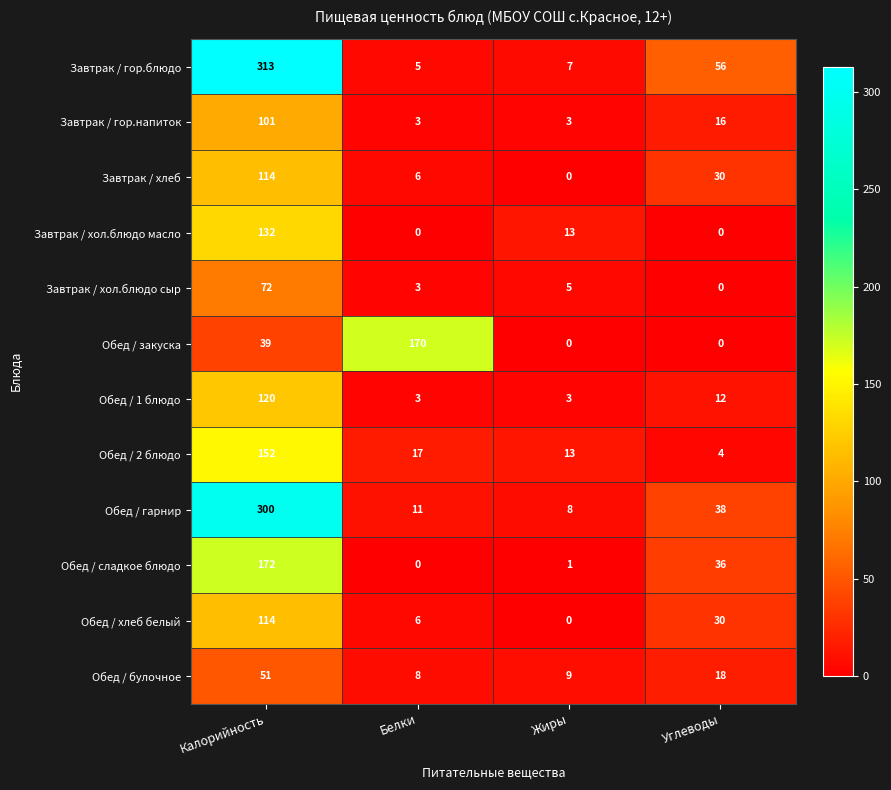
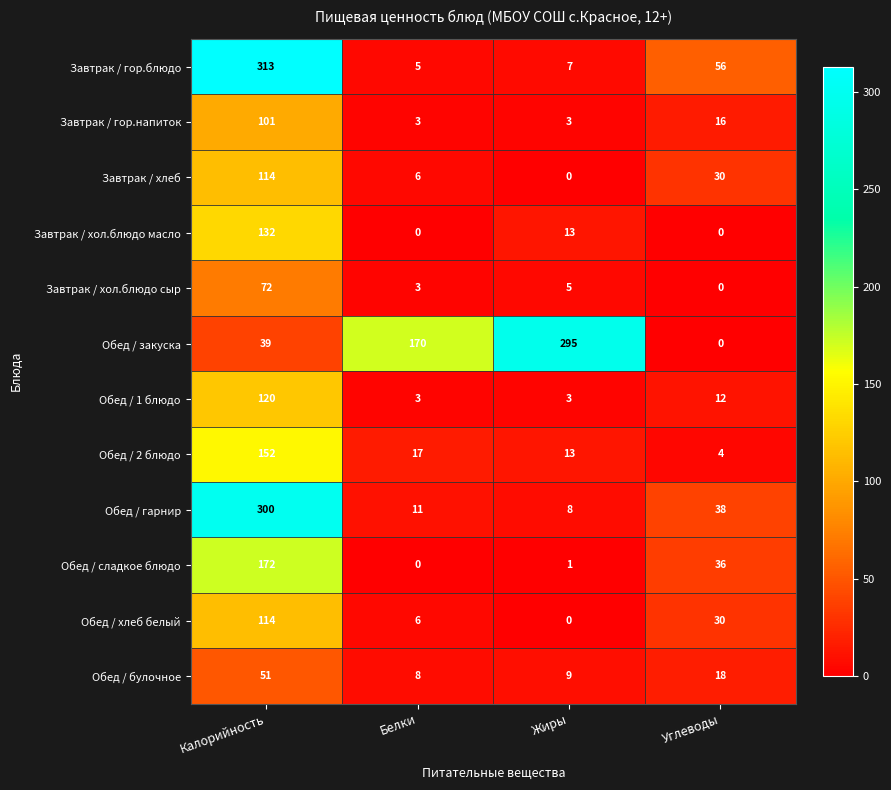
  {
    "Завтрак / гор.блюдо": {
      "Калорийность": 313,
      "Белки": 5,
      "Жиры": 7,
      "Углеводы": 56
    },
    "Завтрак / гор.напиток": {
      "Калорийность": 101,
      "Белки": 3,
      "Жиры": 3,
      "Углеводы": 16
    },
    "Завтрак / хлеб": {
      "Калорийность": 114,
      "Белки": 6,
      "Жиры": 0,
      "Углеводы": 30
    },
    "Завтрак / хол.блюдо масло": {
      "Калорийность": 132,
      "Белки": 0,
      "Жиры": 13,
      "Углеводы": 0
    },
    "Завтрак / хол.блюдо сыр": {
      "Калорийность": 72,
      "Белки": 3,
      "Жиры": 5,
      "Углеводы": 0
    },
    "Обед / закуска": {
      "Калорийность": 39,
      "Белки": 170,
-     "Жиры": 0,
+     "Жиры": 295,
      "Углеводы": 0
    },
    "Обед / 1 блюдо": {
      "Калорийность": 120,
      "Белки": 3,
      "Жиры": 3,
      "Углеводы": 12
    },
    "Обед / 2 блюдо": {
      "Калорийность": 152,
      "Белки": 17,
      "Жиры": 13,
      "Углеводы": 4
    },
    "Обед / гарнир": {
      "Калорийность": 300,
      "Белки": 11,
      "Жиры": 8,
      "Углеводы": 38
    },
    "Обед / сладкое блюдо": {
      "Калорийность": 172,
      "Белки": 0,
      "Жиры": 1,
      "Углеводы": 36
    },
    "Обед / хлеб белый": {
      "Калорийность": 114,
      "Белки": 6,
      "Жиры": 0,
      "Углеводы": 30
    },
    "Обед / булочное": {
      "Калорийность": 51,
      "Белки": 8,
      "Жиры": 9,
      "Углеводы": 18
    }
  }
